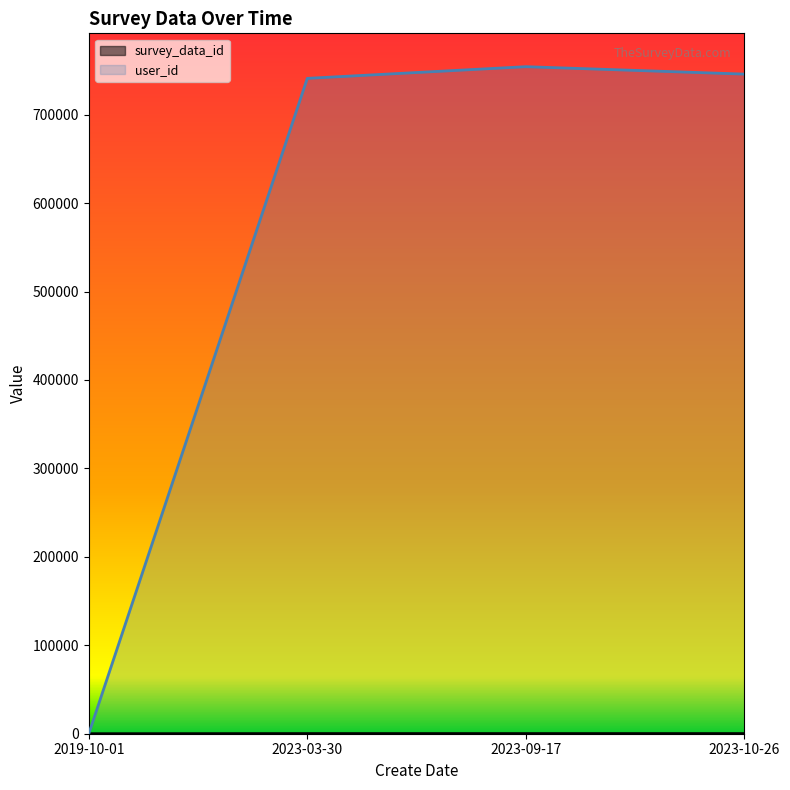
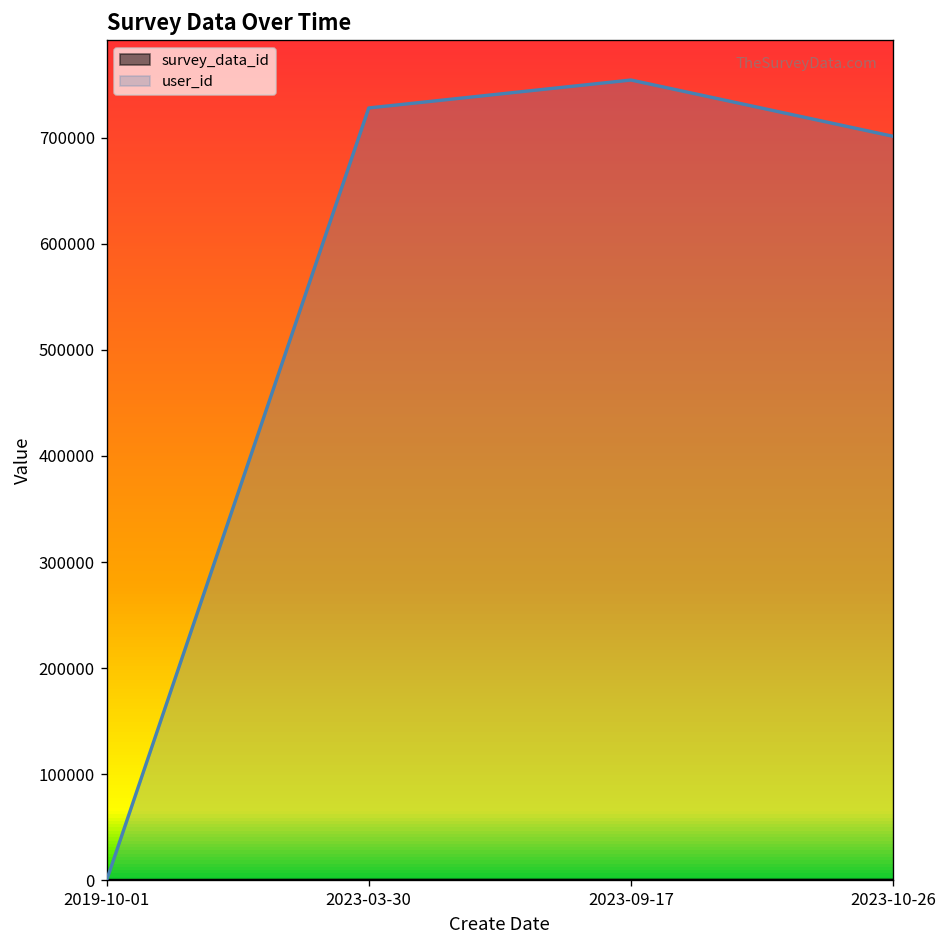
  {
    "survey_data_id": {
      "2023-03-30": 0,
      "2023-09-17": 0,
      "2023-10-26": 0
    },
    "user_id": {
-     "2023-03-30": 740000,
+     "2023-03-30": 730000,
      "2023-09-17": 750000,
-     "2023-10-26": 750000
+     "2023-10-26": 700000
    }
  }
